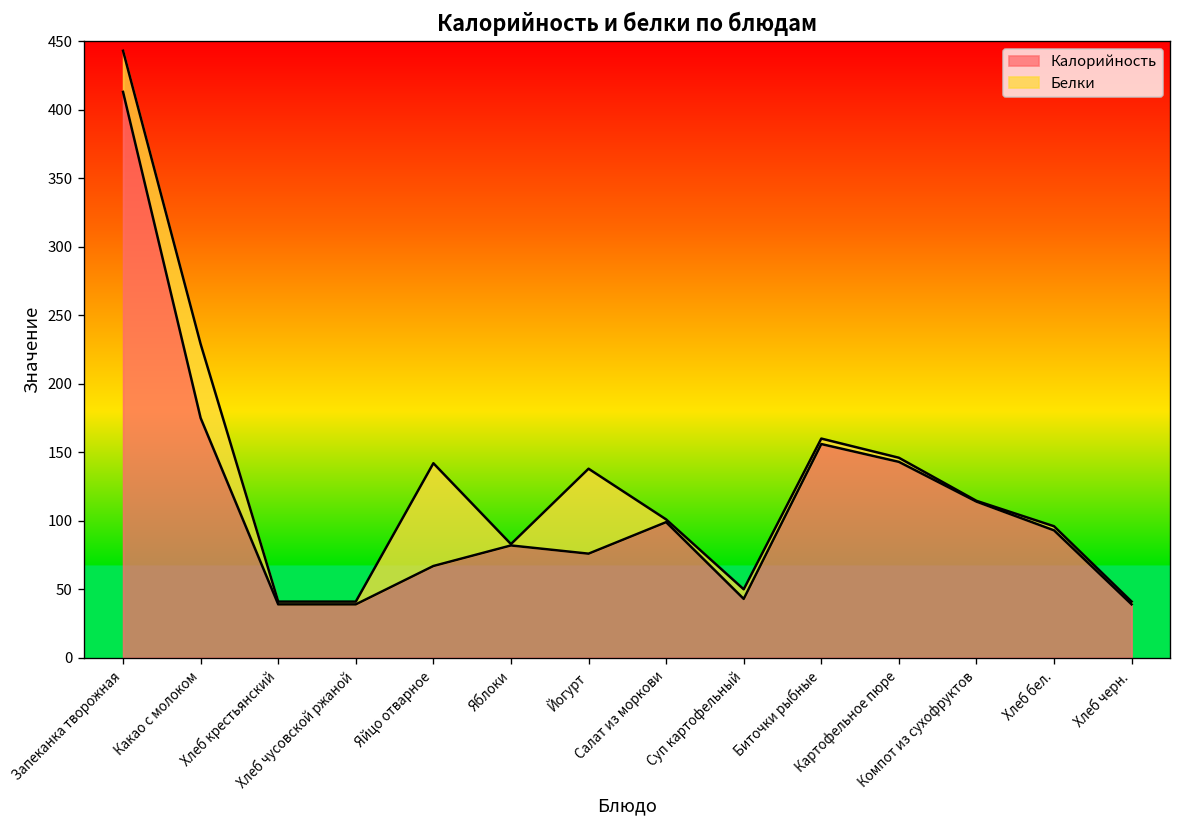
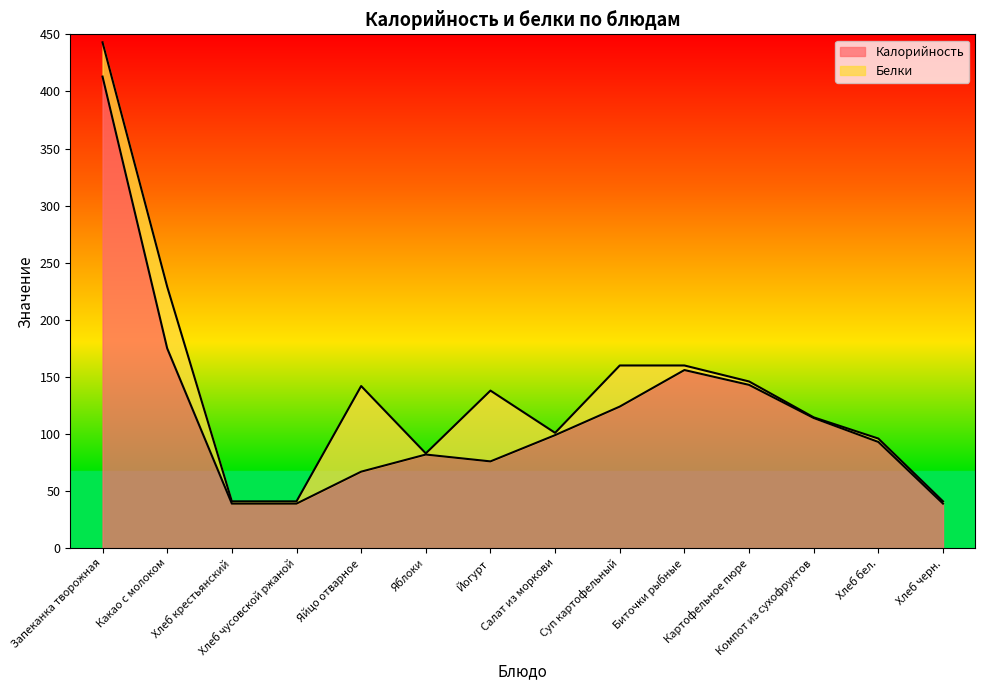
  {
    "Калорийность": {
      "Запеканка творожная": 413,
      "Какао с молоком": 175,
      "Яйцо отварное": 67,
      "Йогурт": 76,
-     "Суп картофельный": 43,
+     "Суп картофельный": 124,
      "Биточки рыбные": 156,
      "Картофельное пюре": 143,
      "Хлеб бел.": 93
    },
    "Белки": {
      "Запеканка творожная": 30,
      "Какао с молоком": 54,
      "Яйцо отварное": 75,
      "Йогурт": 62,
-     "Суп картофельный": 7,
+     "Суп картофельный": 36,
      "Биточки рыбные": 4,
      "Картофельное пюре": 3,
      "Хлеб бел.": 3
    }
  }
